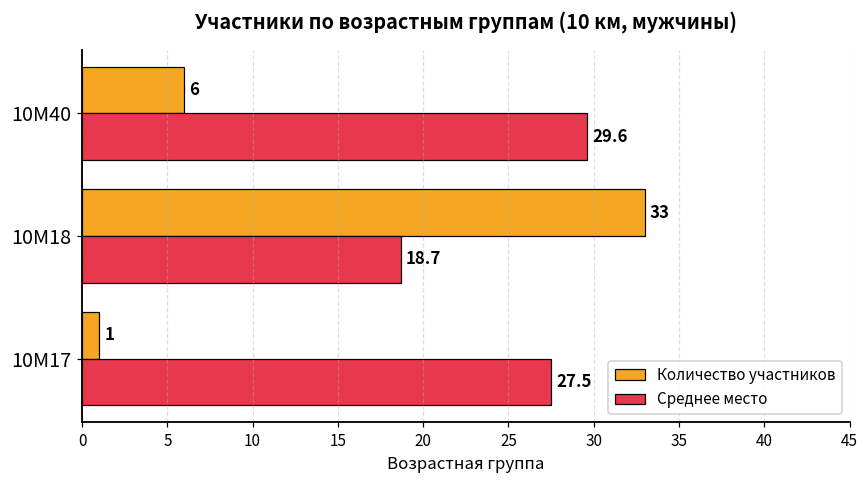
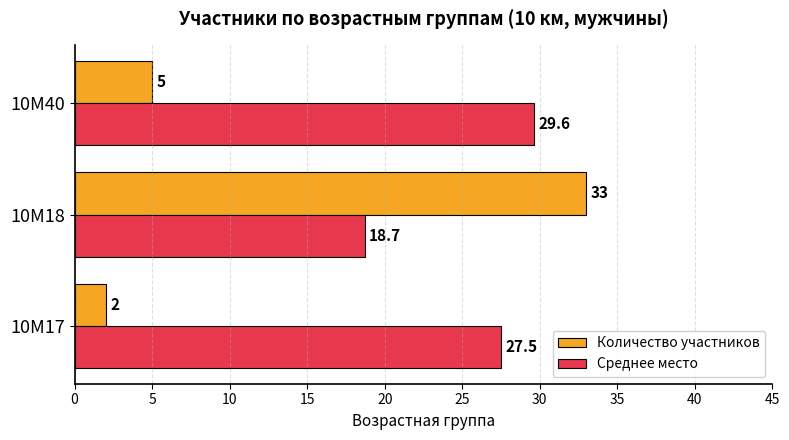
  {
    "Количество участников": {
-     "10М40": 6,
+     "10М40": 5,
      "10М18": 33,
-     "10М17": 1
+     "10М17": 2
    },
    "Среднее место": {
      "10М40": 29.6,
      "10М18": 18.7,
      "10М17": 27.5
    }
  }
